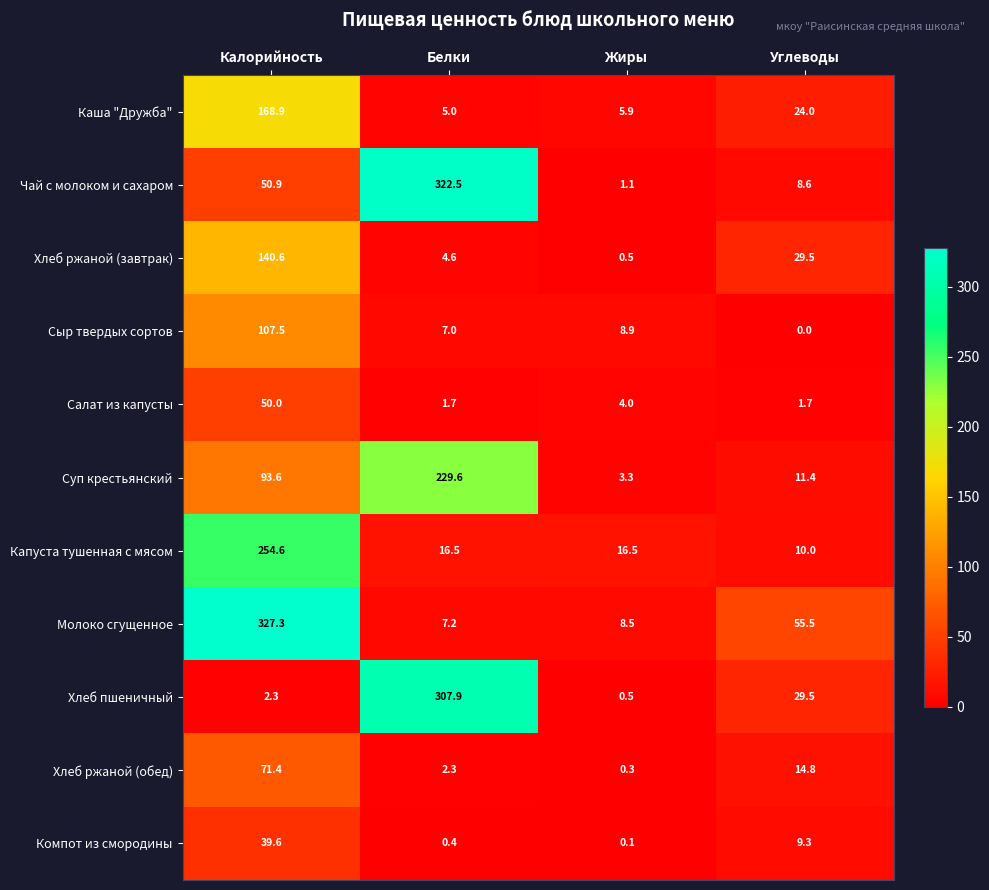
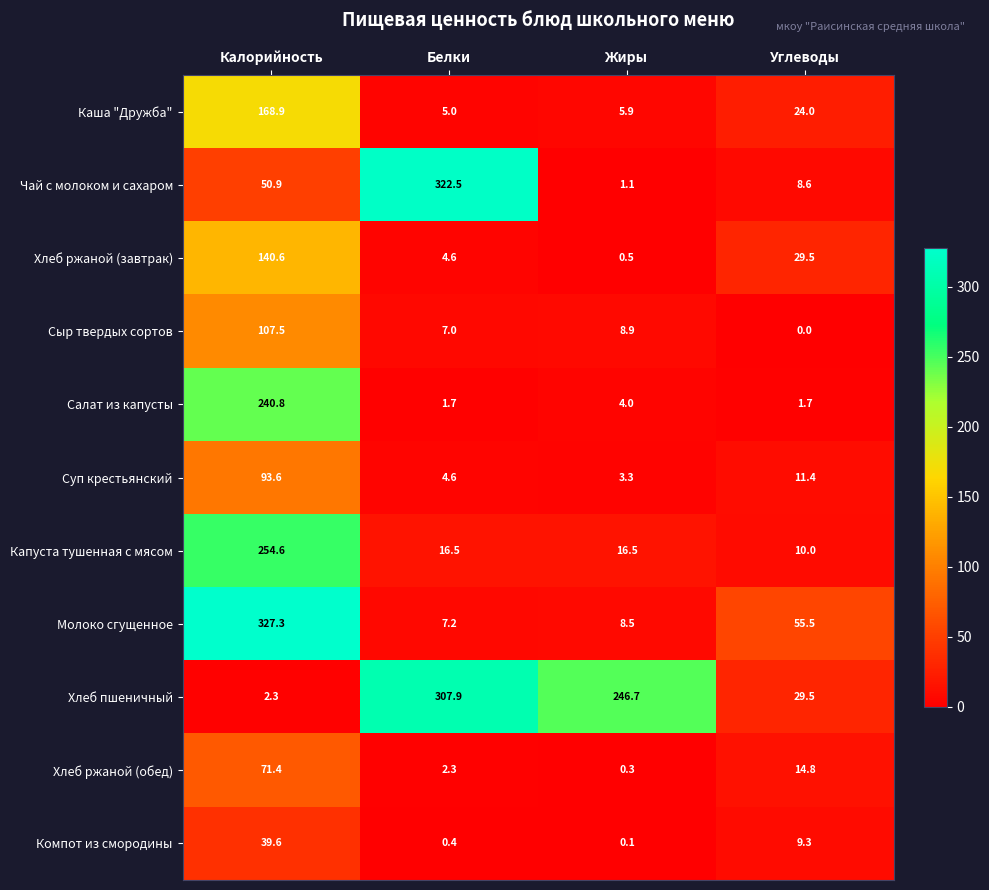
  {
    "Каша \"Дружба\"": {
      "Калорийность": 168.9,
      "Белки": 5.0,
      "Жиры": 5.9,
      "Углеводы": 24.0
    },
    "Чай с молоком и сахаром": {
      "Калорийность": 50.9,
      "Белки": 322.5,
      "Жиры": 1.1,
      "Углеводы": 8.6
    },
    "Хлеб ржаной (завтрак)": {
      "Калорийность": 140.6,
      "Белки": 4.6,
      "Жиры": 0.5,
      "Углеводы": 29.5
    },
    "Сыр твердых сортов": {
      "Калорийность": 107.5,
      "Белки": 7.0,
      "Жиры": 8.9,
      "Углеводы": 0.0
    },
    "Салат из капусты": {
-     "Калорийность": 50.0,
+     "Калорийность": 240.8,
      "Белки": 1.7,
      "Жиры": 4.0,
      "Углеводы": 1.7
    },
    "Суп крестьянский": {
      "Калорийность": 93.6,
-     "Белки": 229.6,
+     "Белки": 4.6,
      "Жиры": 3.3,
      "Углеводы": 11.4
    },
    "Капуста тушенная с мясом": {
      "Калорийность": 254.6,
      "Белки": 16.5,
      "Жиры": 16.5,
      "Углеводы": 10.0
    },
    "Молоко сгущенное": {
      "Калорийность": 327.3,
      "Белки": 7.2,
      "Жиры": 8.5,
      "Углеводы": 55.5
    },
    "Хлеб пшеничный": {
      "Калорийность": 2.3,
      "Белки": 307.9,
-     "Жиры": 0.5,
+     "Жиры": 246.7,
      "Углеводы": 29.5
    },
    "Хлеб ржаной (обед)": {
      "Калорийность": 71.4,
      "Белки": 2.3,
      "Жиры": 0.3,
      "Углеводы": 14.8
    },
    "Компот из смородины": {
      "Калорийность": 39.6,
      "Белки": 0.4,
      "Жиры": 0.1,
      "Углеводы": 9.3
    }
  }
